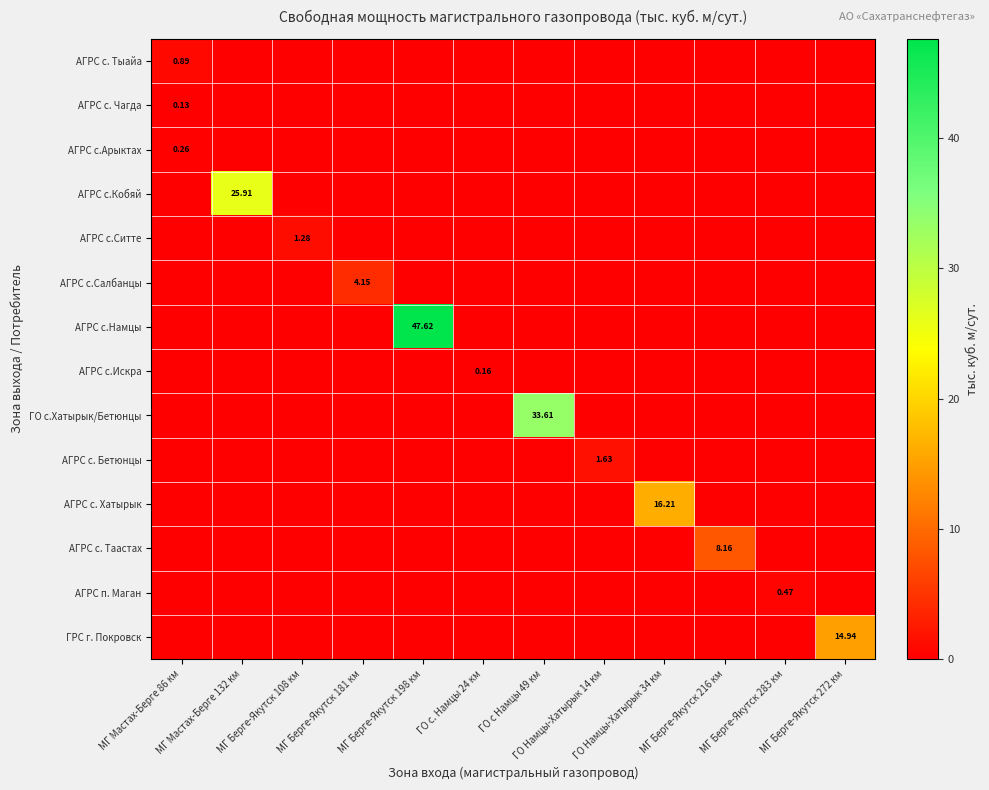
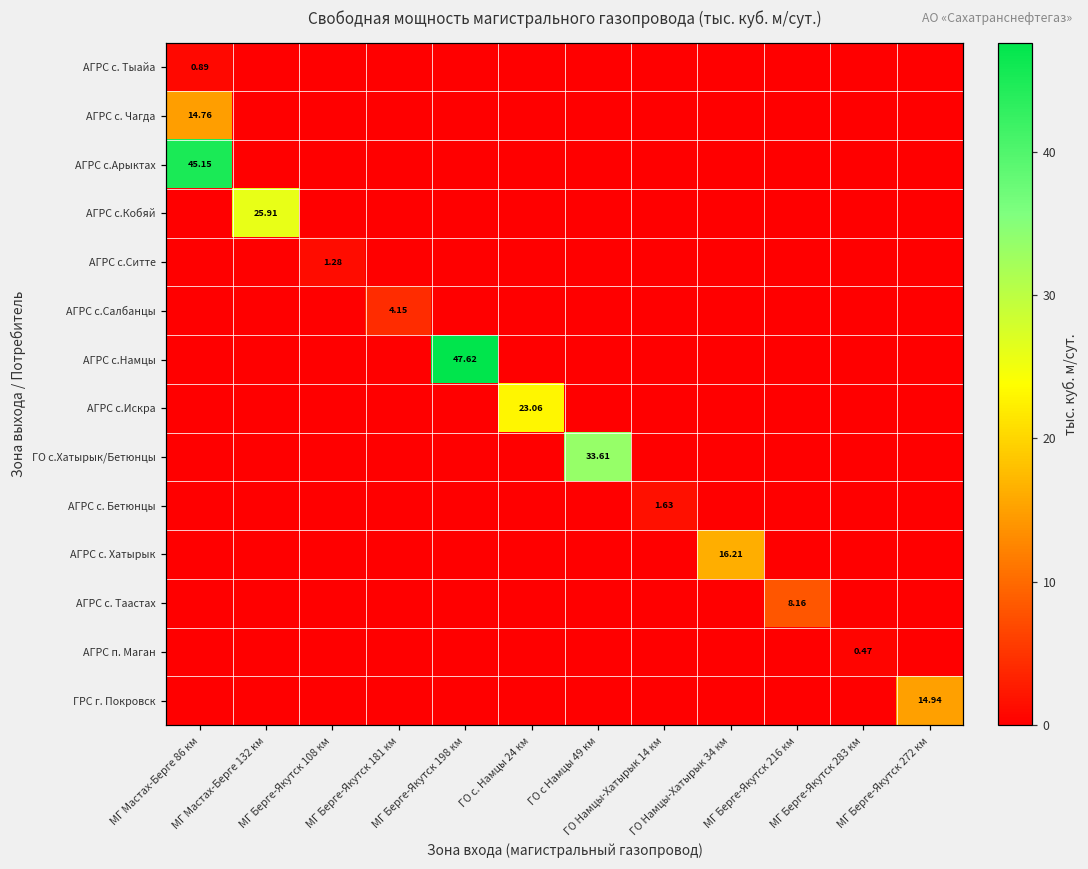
  {
    "АГРС с. Тыайа": {
      "МГ Мастах-Берге 86 км": 0.89
    },
    "АГРС с. Чагда": {
-     "МГ Мастах-Берге 86 км": 0.13
+     "МГ Мастах-Берге 86 км": 14.76
    },
    "АГРС с.Арыктах": {
-     "МГ Мастах-Берге 86 км": 0.26
+     "МГ Мастах-Берге 86 км": 45.15
    },
    "АГРС с.Кобяй": {
      "МГ Мастах-Берге 132 км": 25.91
    },
    "АГРС с.Ситте": {
      "МГ Берге-Якутск 108 км": 1.28
    },
    "АГРС с.Салбанцы": {
      "МГ Берге-Якутск 181 км": 4.15
    },
    "АГРС с.Намцы": {
      "МГ Берге-Якутск 198 км": 47.62
    },
    "АГРС с.Искра": {
-     "ГО с. Намцы 24 км": 0.16
+     "ГО с. Намцы 24 км": 23.06
    },
    "ГО с.Хатырык/Бетюнцы": {
      "ГО с Намцы 49 км": 33.61
    },
    "АГРС с. Бетюнцы": {
      "ГО Намцы-Хатырык 14 км": 1.63
    },
    "АГРС с. Хатырык": {
      "ГО Намцы-Хатырык 34 км": 16.21
    },
    "АГРС с. Таастах": {
      "МГ Берге-Якутск 216 км": 8.16
    },
    "АГРС п. Маган": {
      "МГ Берге-Якутск 283 км": 0.47
    },
    "ГРС г. Покровск": {
      "МГ Берге-Якутск 272 км": 14.94
    }
  }
